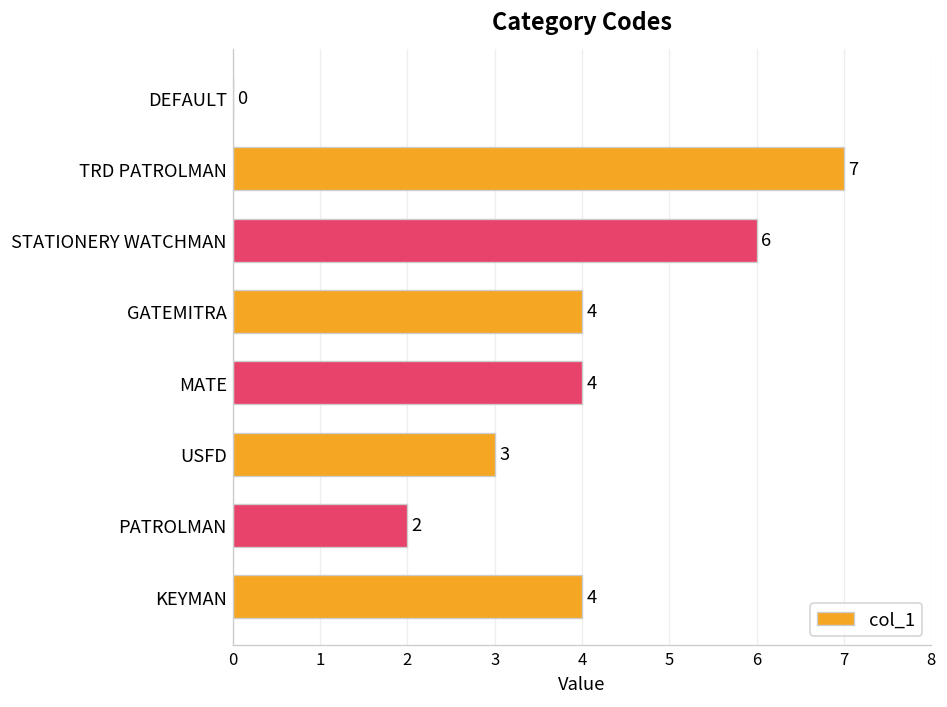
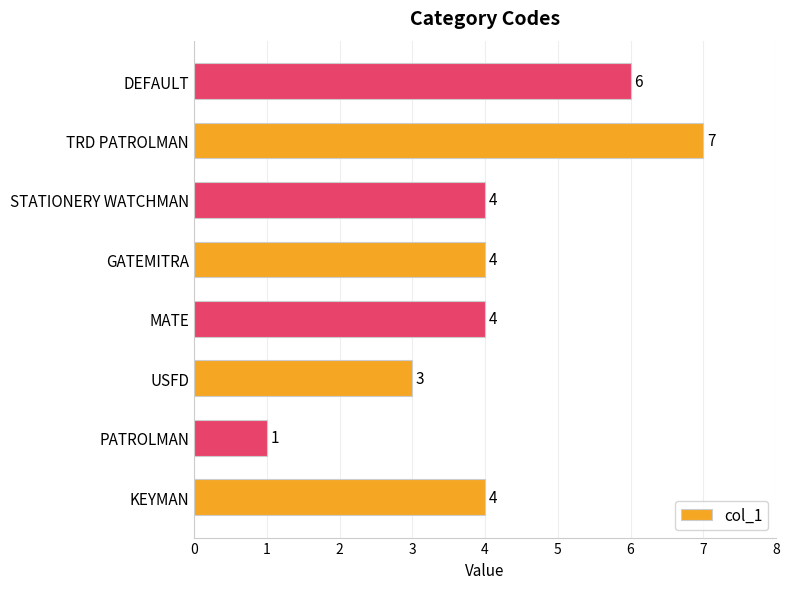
  {
-   "DEFAULT": 0,
+   "DEFAULT": 6,
    "TRD PATROLMAN": 7,
-   "STATIONERY WATCHMAN": 6,
+   "STATIONERY WATCHMAN": 4,
    "GATEMITRA": 4,
    "MATE": 4,
    "USFD": 3,
-   "PATROLMAN": 2,
+   "PATROLMAN": 1,
    "KEYMAN": 4
  }
